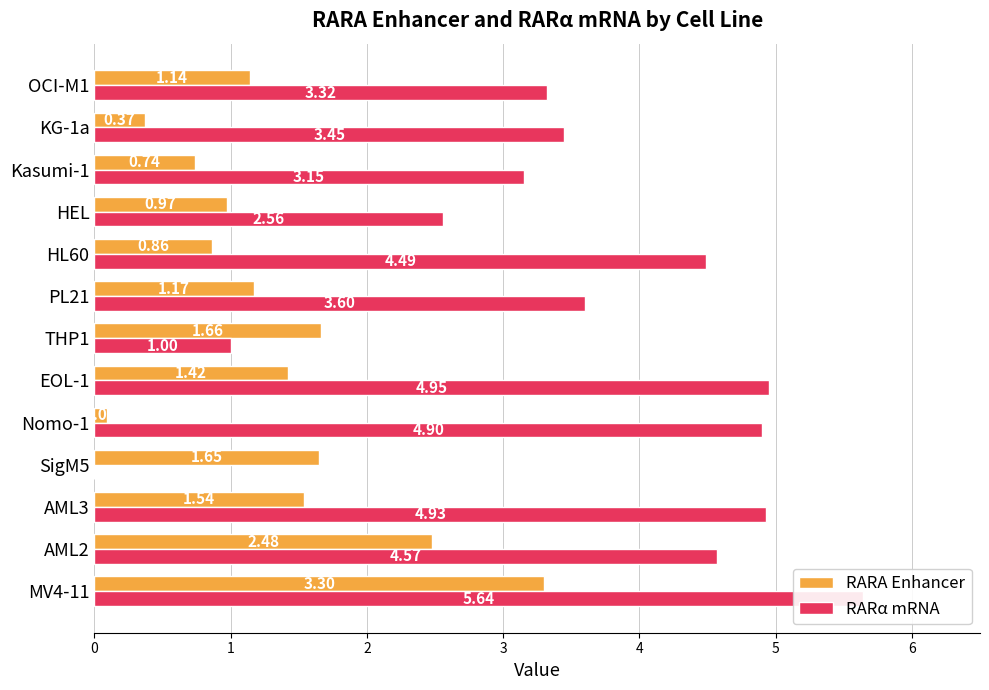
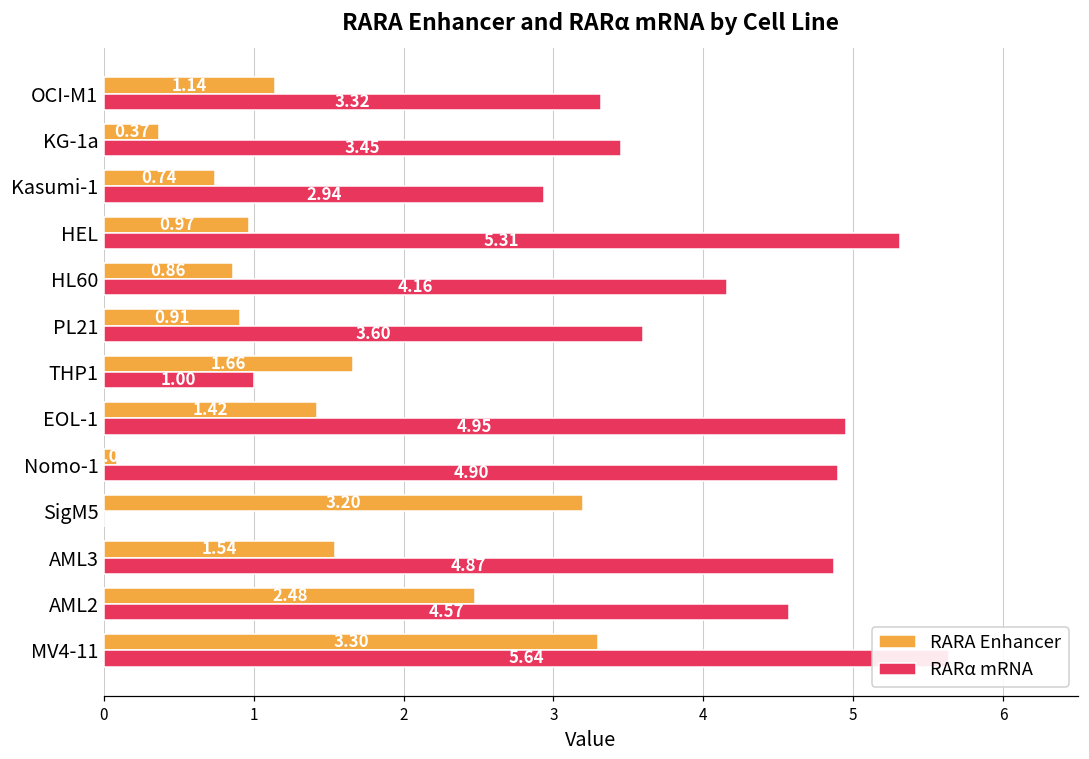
  {
    "RARA Enhancer": {
      "OCI-M1": 1.14,
      "KG-1a": 0.37,
      "Kasumi-1": 0.74,
      "HEL": 0.97,
      "HL60": 0.86,
-     "PL21": 1.17,
+     "PL21": 0.91,
      "THP1": 1.66,
      "EOL-1": 1.42,
-     "SigM5": 1.65,
+     "SigM5": 3.20,
      "AML3": 1.54,
      "AML2": 2.48,
      "MV4-11": 3.30
    },
    "RARα mRNA": {
      "OCI-M1": 3.32,
      "KG-1a": 3.45,
-     "Kasumi-1": 3.15,
-     "HEL": 2.56,
-     "HL60": 4.49,
+     "Kasumi-1": 2.94,
+     "HEL": 5.31,
+     "HL60": 4.16,
      "PL21": 3.60,
      "THP1": 1.00,
      "EOL-1": 4.95,
      "Nomo-1": 4.90,
-     "AML3": 4.93,
+     "AML3": 4.87,
      "AML2": 4.57
    }
  }
